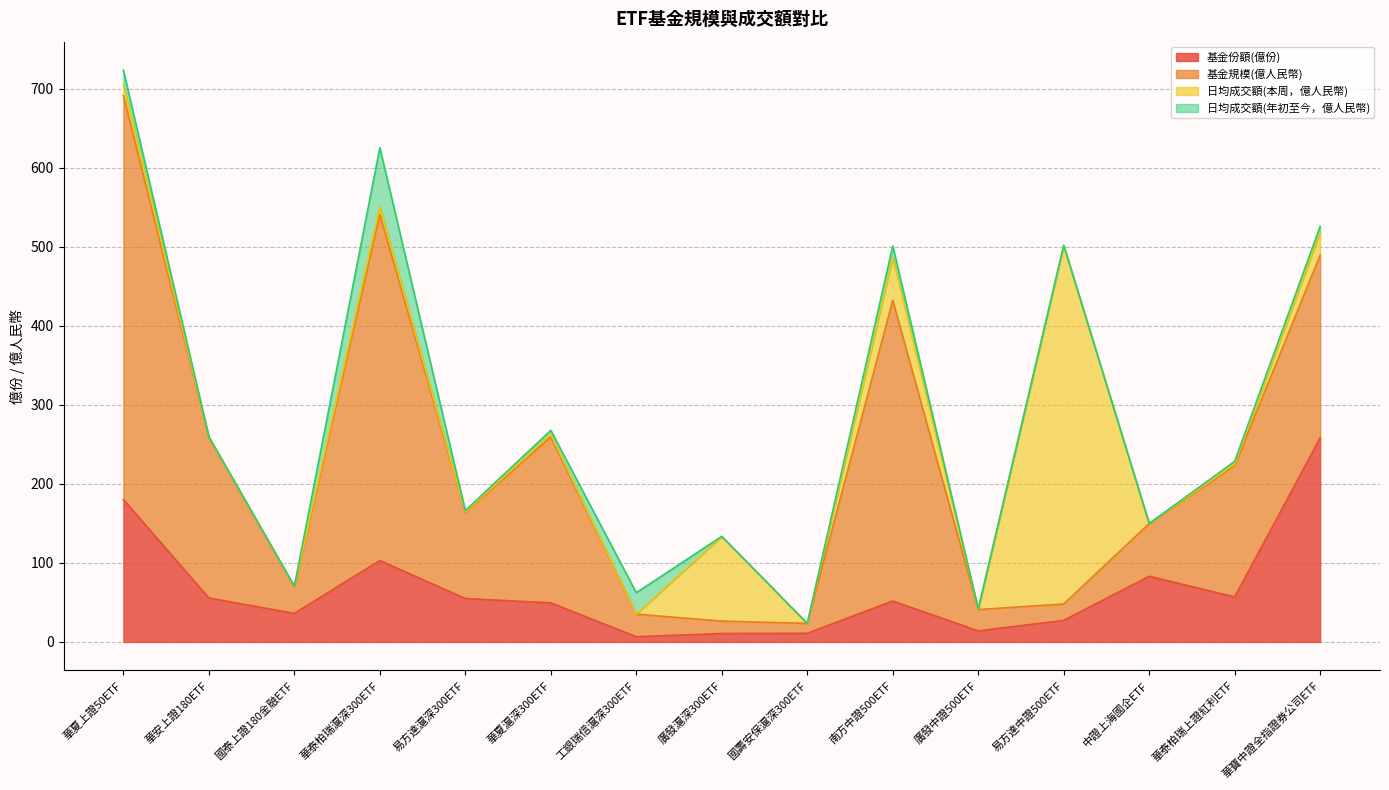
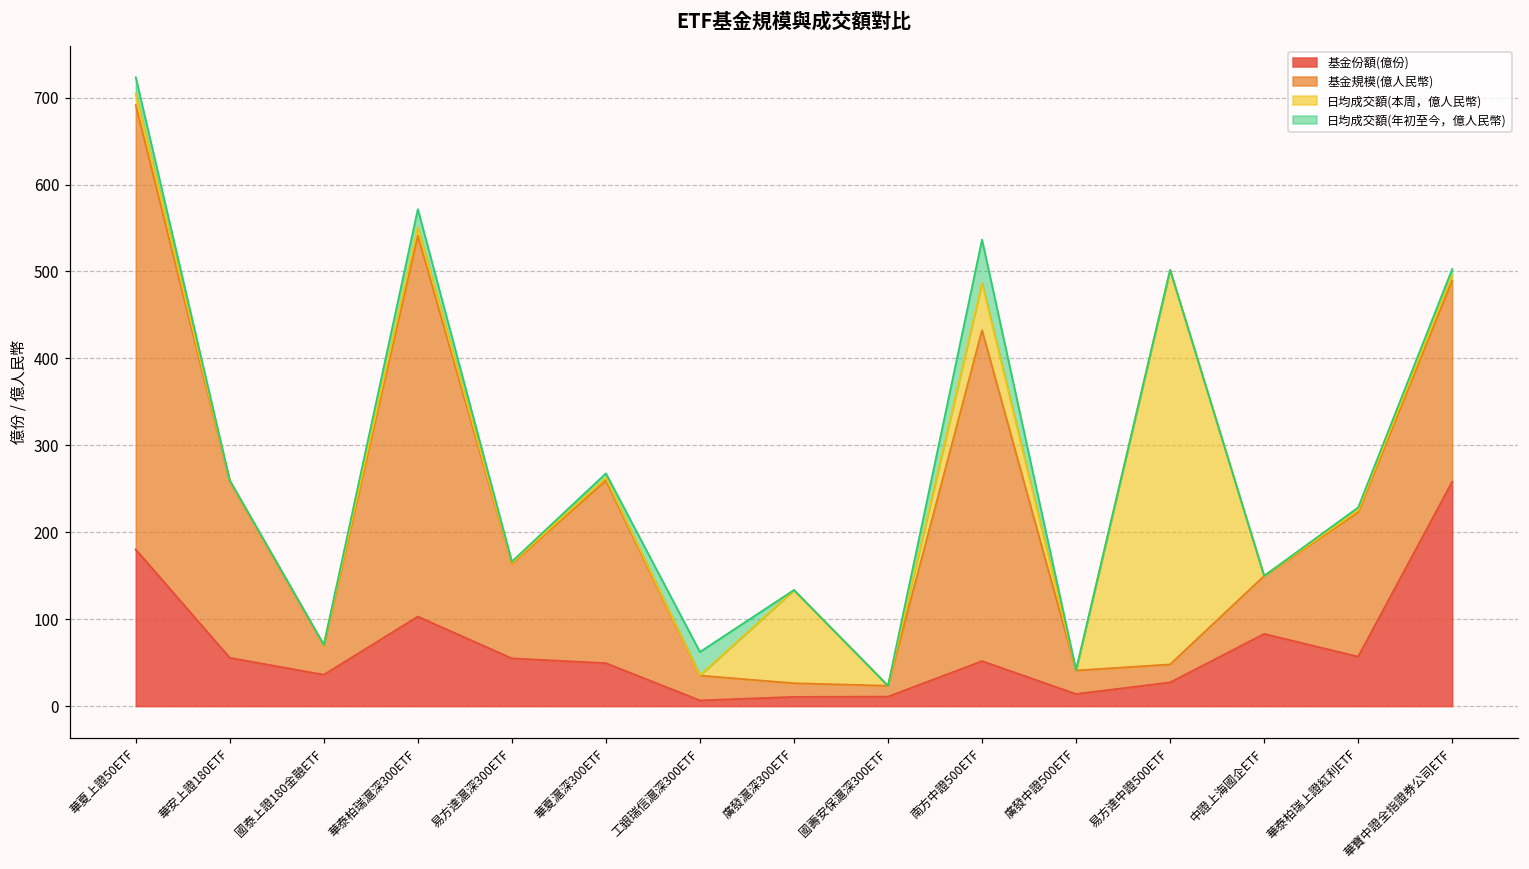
  {
    "日均成交額(本周，億人民幣)": {
      "華夏上證50ETF": 10,
      "華泰柏瑞滬深300ETF": 10,
      "南方中證500ETF": 50,
-     "華寶中證全指證券公司ETF": 30
+     "華寶中證全指證券公司ETF": 10
    },
    "日均成交額(年初至今，億人民幣)": {
      "華夏上證50ETF": 20,
-     "華泰柏瑞滬深300ETF": 70,
+     "華泰柏瑞滬深300ETF": 20,
      "華夏滬深300ETF": 10,
      "工銀瑞信滬深300ETF": 30,
-     "南方中證500ETF": 10,
+     "南方中證500ETF": 50,
      "華寶中證全指證券公司ETF": 10
    }
  }
